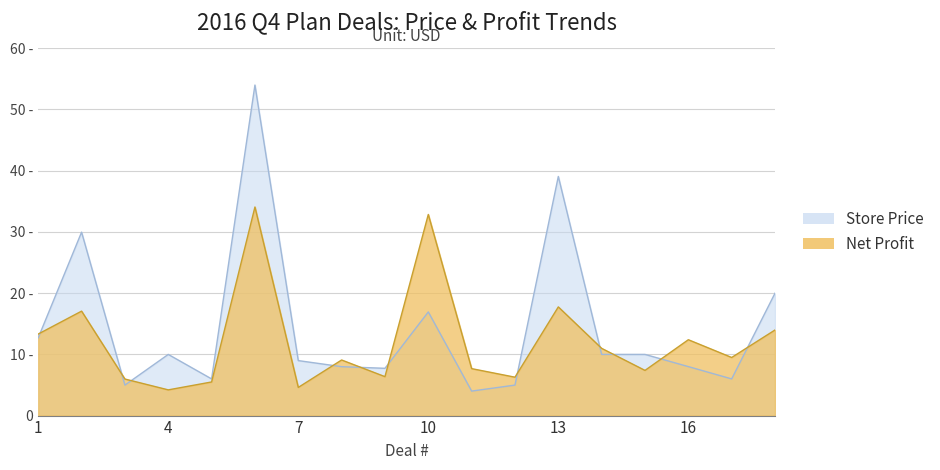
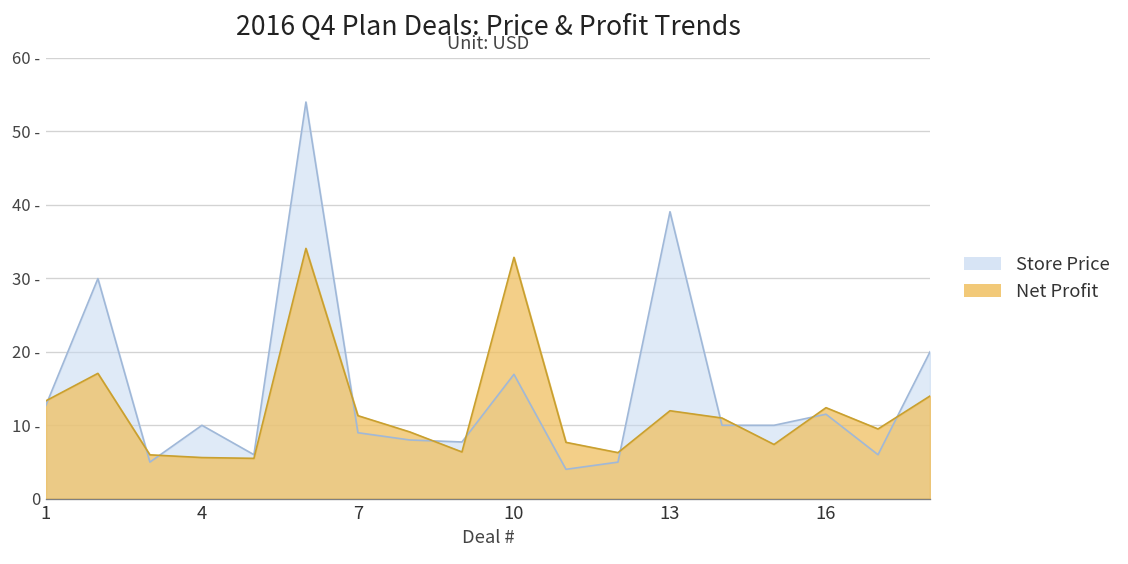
  {
    "Store Price": {
      "1": "13 -",
      "4": "10 -",
      "7": "9 -",
      "10": "17 -",
      "13": "39 -",
-     "16": "8 -"
+     "16": "12 -"
    },
    "Net Profit": {
      "1": "13 -",
-     "4": "4 -",
-     "7": "5 -",
+     "4": "6 -",
+     "7": "11 -",
      "10": "33 -",
-     "13": "18 -",
+     "13": "12 -",
      "16": "12 -"
    }
  }
